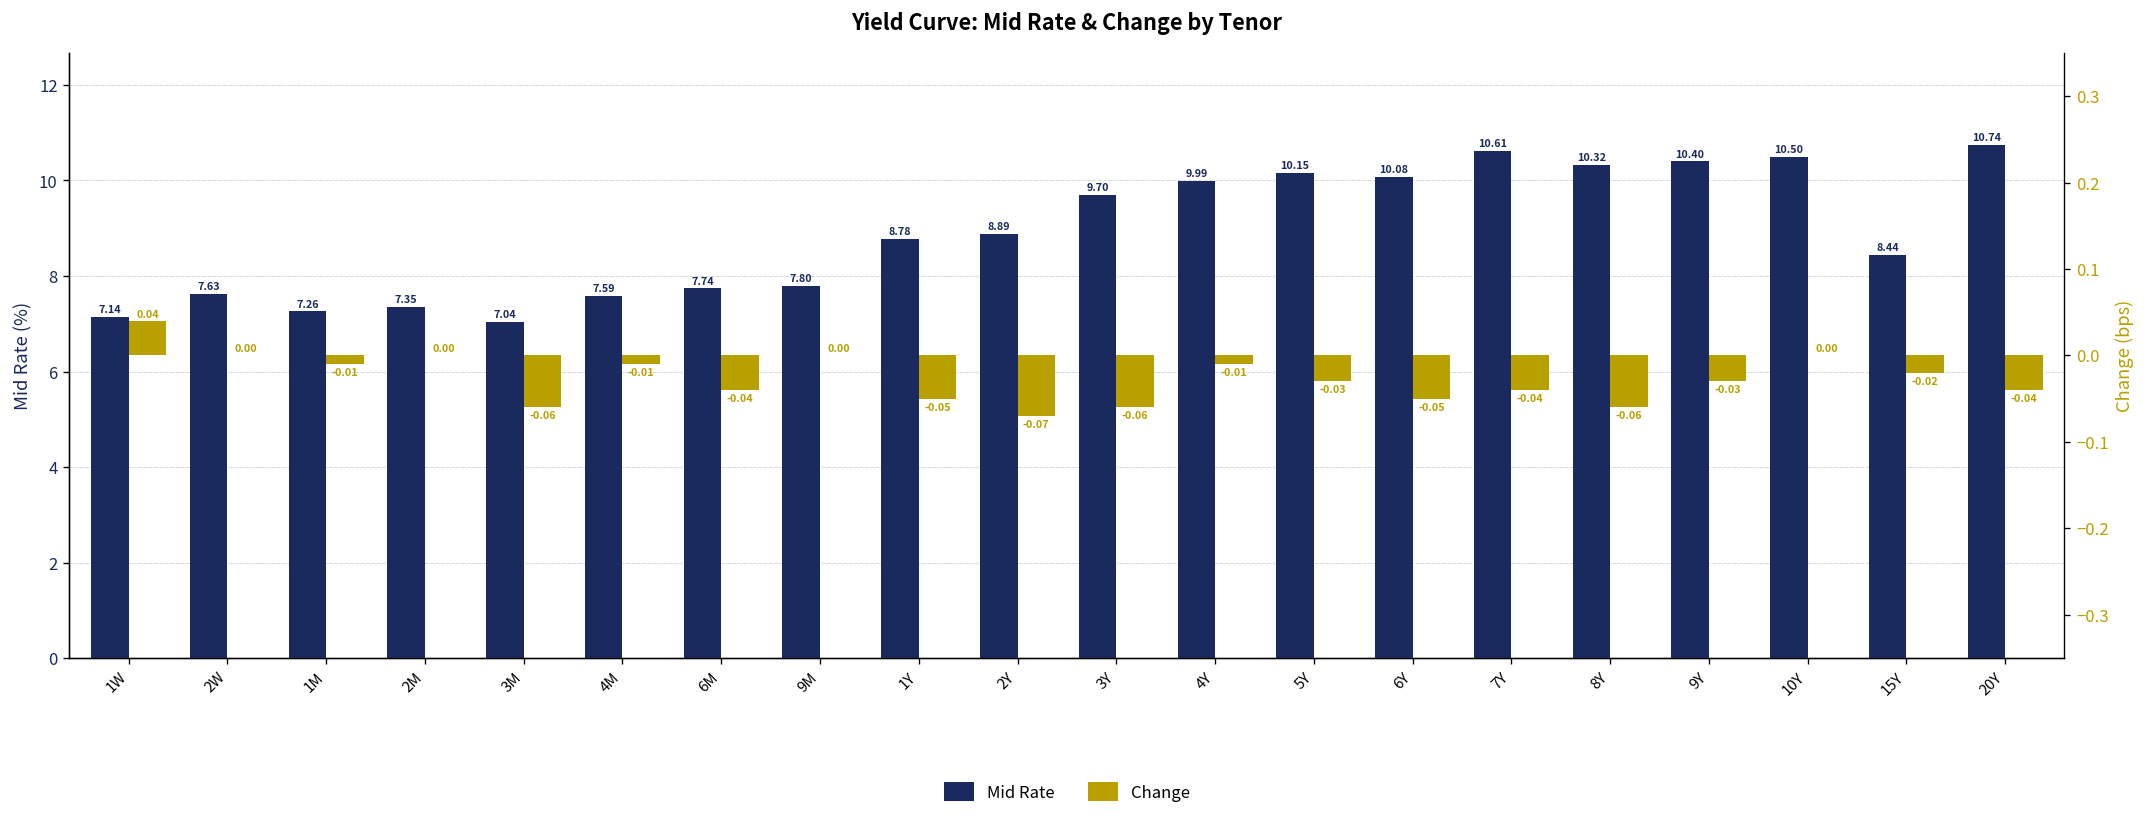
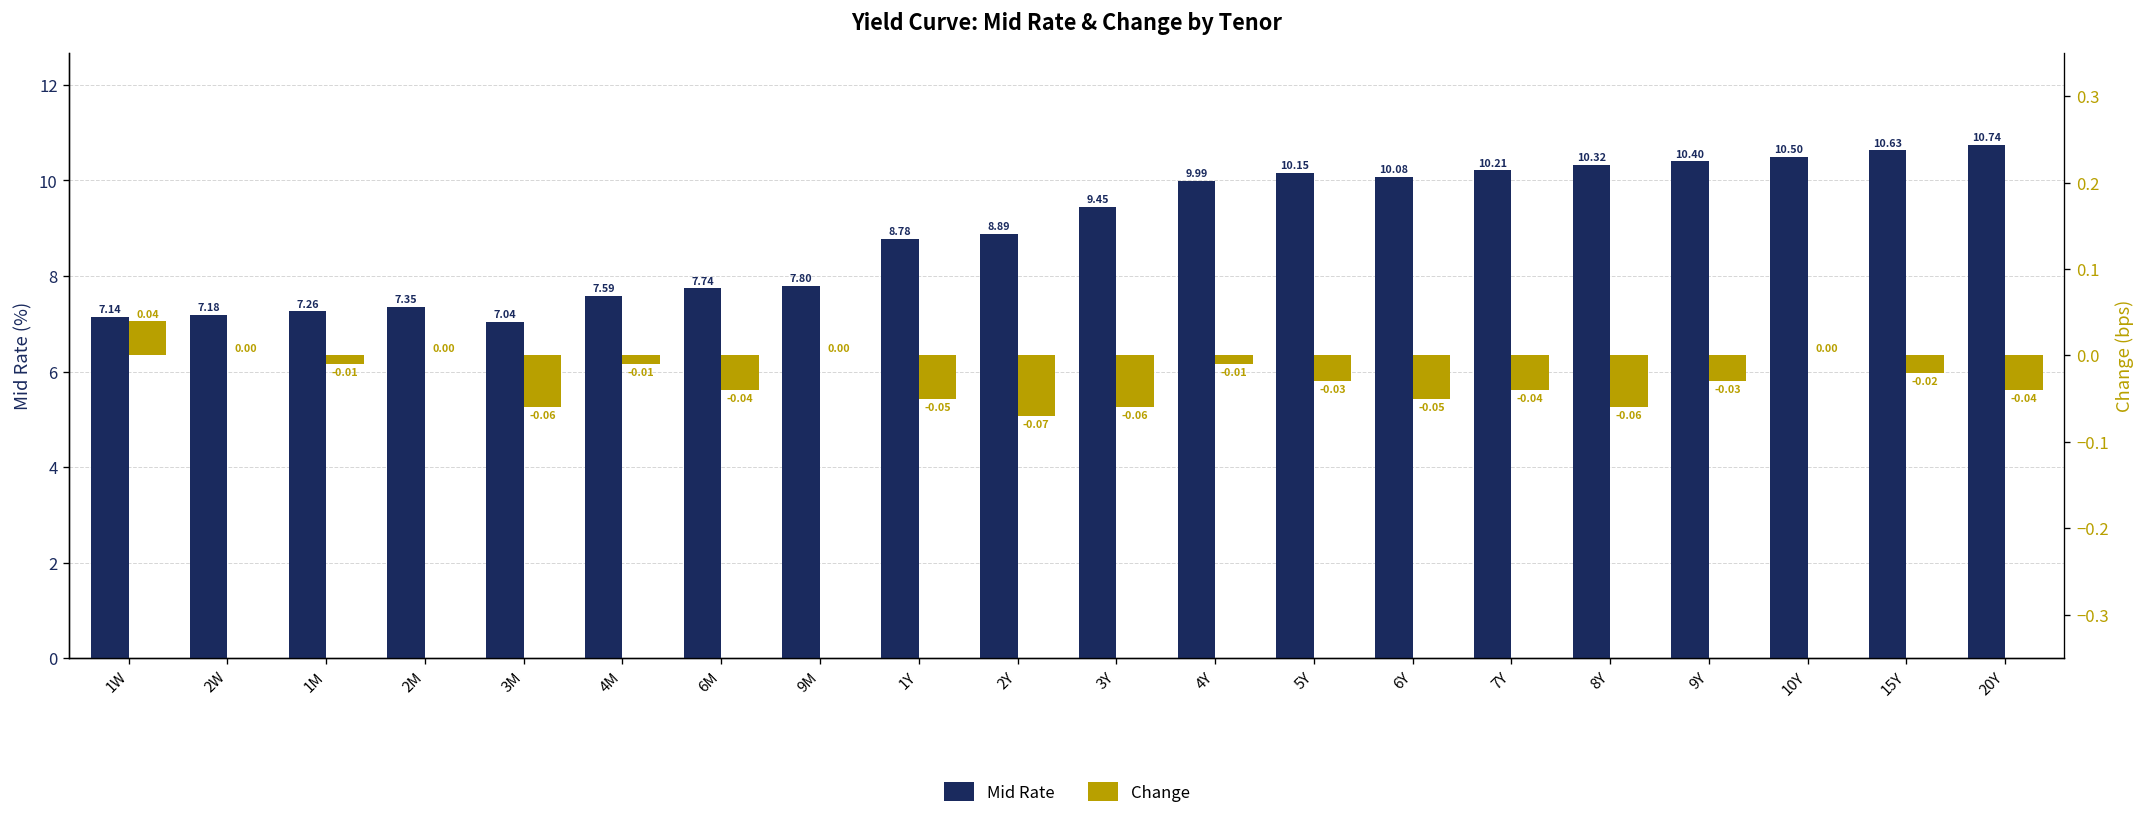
  {
    "Mid Rate": {
      "1W": 7.14,
-     "2W": 7.63,
+     "2W": 7.18,
      "1M": 7.26,
      "2M": 7.35,
      "3M": 7.04,
      "4M": 7.59,
      "6M": 7.74,
      "9M": 7.80,
      "1Y": 8.78,
      "2Y": 8.89,
-     "3Y": 9.70,
+     "3Y": 9.45,
      "4Y": 9.99,
      "5Y": 10.15,
      "6Y": 10.08,
-     "7Y": 10.61,
+     "7Y": 10.21,
      "8Y": 10.32,
      "9Y": 10.40,
      "10Y": 10.50,
-     "15Y": 8.44,
+     "15Y": 10.63,
      "20Y": 10.74
    },
    "Change": {
      "1W": 0.04,
      "2W": 0.00,
      "1M": -0.01,
      "2M": 0.00,
      "3M": -0.06,
      "4M": -0.01,
      "6M": -0.04,
      "9M": 0.00,
      "1Y": -0.05,
      "2Y": -0.07,
      "3Y": -0.06,
      "4Y": -0.01,
      "5Y": -0.03,
      "6Y": -0.05,
      "7Y": -0.04,
      "8Y": -0.06,
      "9Y": -0.03,
      "10Y": 0.00,
      "15Y": -0.02,
      "20Y": -0.04
    }
  }
